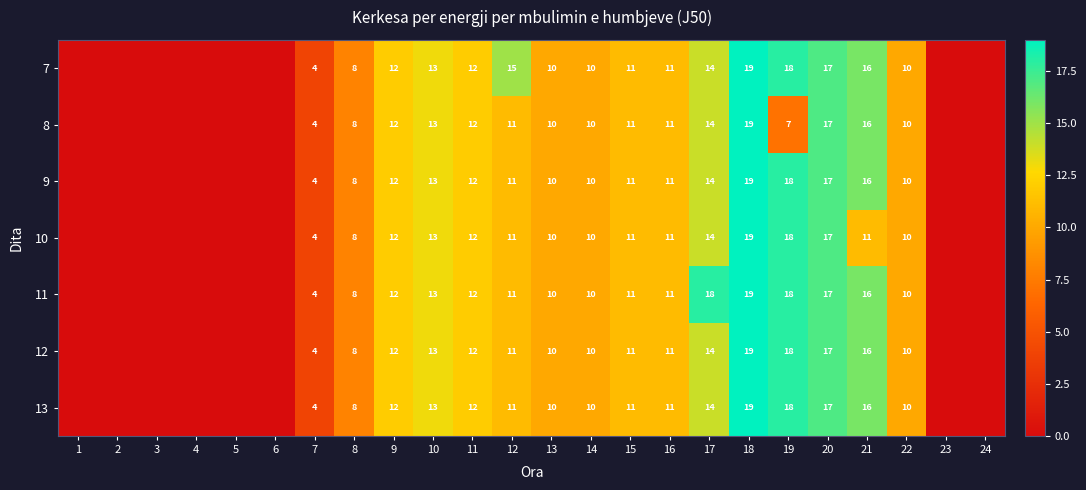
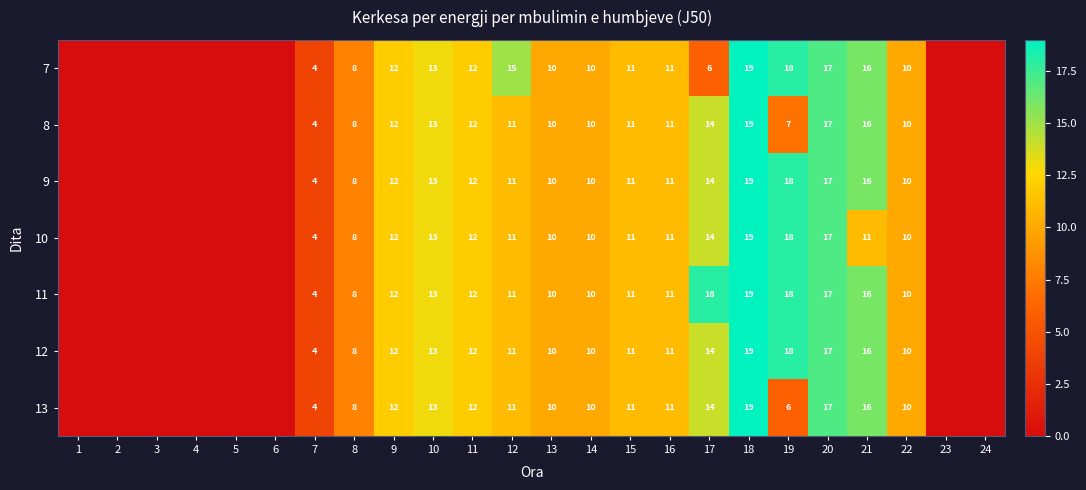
  {
    "7": {
      "7": 4,
      "8": 8,
      "9": 12,
      "10": 13,
      "11": 12,
      "12": 15,
      "13": 10,
      "14": 10,
      "15": 11,
      "16": 11,
-     "17": 14,
+     "17": 6,
      "18": 19,
      "19": 18,
      "20": 17,
      "21": 16,
      "22": 10
    },
    "8": {
      "7": 4,
      "8": 8,
      "9": 12,
      "10": 13,
      "11": 12,
      "12": 11,
      "13": 10,
      "14": 10,
      "15": 11,
      "16": 11,
      "17": 14,
      "18": 19,
      "19": 7,
      "20": 17,
      "21": 16,
      "22": 10
    },
    "9": {
      "7": 4,
      "8": 8,
      "9": 12,
      "10": 13,
      "11": 12,
      "12": 11,
      "13": 10,
      "14": 10,
      "15": 11,
      "16": 11,
      "17": 14,
      "18": 19,
      "19": 18,
      "20": 17,
      "21": 16,
      "22": 10
    },
    "10": {
      "7": 4,
      "8": 8,
      "9": 12,
      "10": 13,
      "11": 12,
      "12": 11,
      "13": 10,
      "14": 10,
      "15": 11,
      "16": 11,
      "17": 14,
      "18": 19,
      "19": 18,
      "20": 17,
      "21": 11,
      "22": 10
    },
    "11": {
      "7": 4,
      "8": 8,
      "9": 12,
      "10": 13,
      "11": 12,
      "12": 11,
      "13": 10,
      "14": 10,
      "15": 11,
      "16": 11,
      "17": 18,
      "18": 19,
      "19": 18,
      "20": 17,
      "21": 16,
      "22": 10
    },
    "12": {
      "7": 4,
      "8": 8,
      "9": 12,
      "10": 13,
      "11": 12,
      "12": 11,
      "13": 10,
      "14": 10,
      "15": 11,
      "16": 11,
      "17": 14,
      "18": 19,
      "19": 18,
      "20": 17,
      "21": 16,
      "22": 10
    },
    "13": {
      "7": 4,
      "8": 8,
      "9": 12,
      "10": 13,
      "11": 12,
      "12": 11,
      "13": 10,
      "14": 10,
      "15": 11,
      "16": 11,
      "17": 14,
      "18": 19,
-     "19": 18,
+     "19": 6,
      "20": 17,
      "21": 16,
      "22": 10
    }
  }
